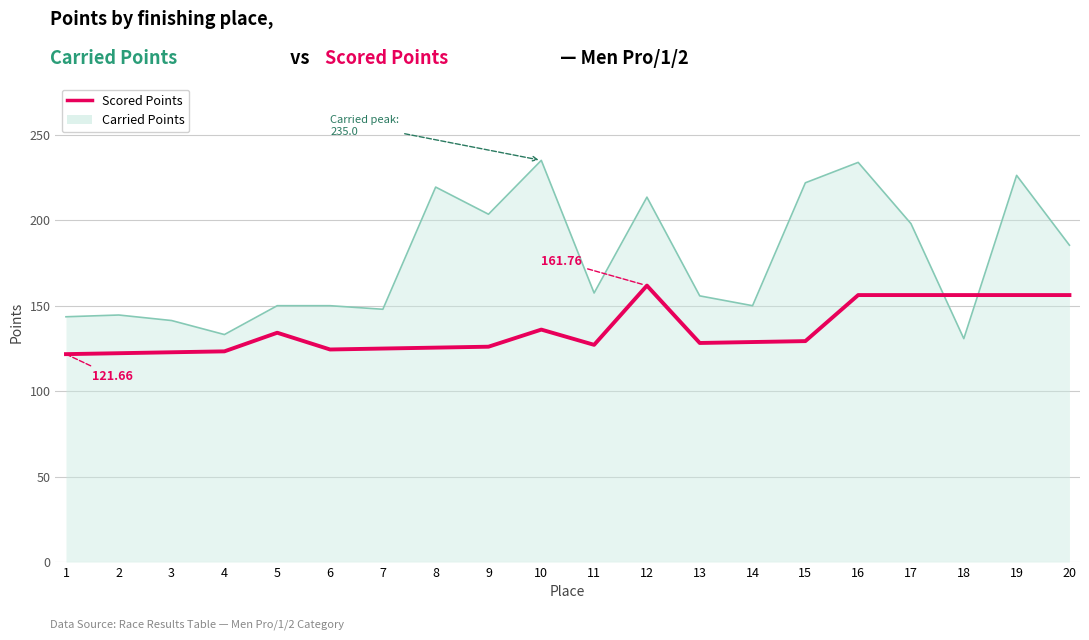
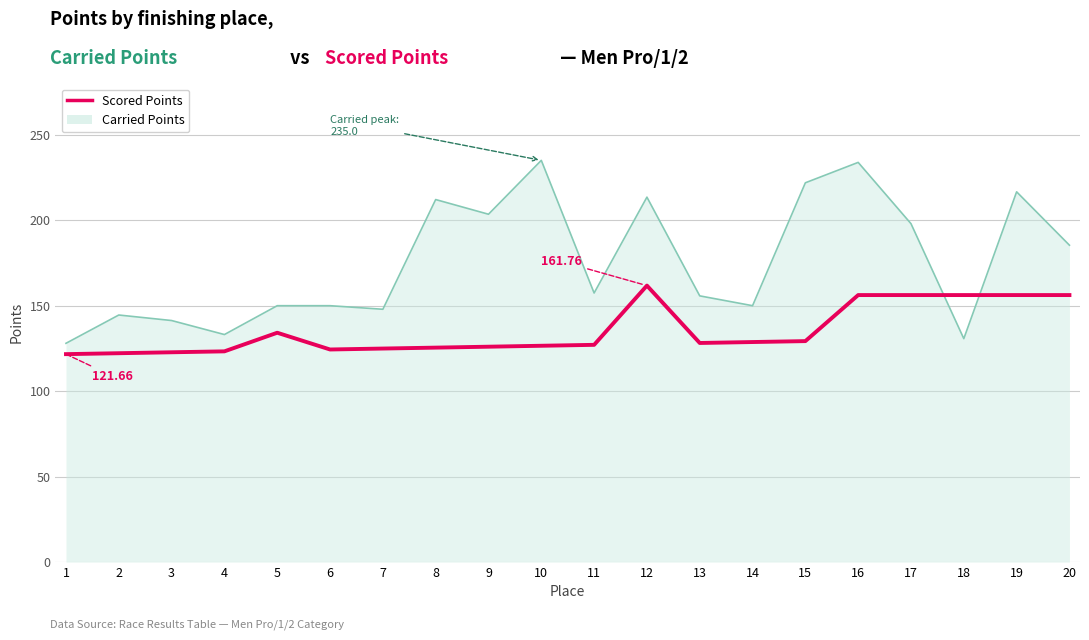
  {
    "Carried Points": {
-     "1": 144,
+     "1": 128,
      "2": 145,
      "3": 141,
      "4": 133,
      "5": 150,
      "6": 150,
      "7": 148,
-     "8": 219,
+     "8": 212,
      "9": 204,
      "11": 157,
      "12": 214,
      "13": 156,
      "14": 150,
      "15": 222,
      "16": 234,
      "17": 198,
      "18": 131,
-     "19": 226,
+     "19": 217,
      "20": 185
    },
    "Scored Points": {
      "3": 123,
      "4": 123,
      "5": 134,
      "6": 124,
      "7": 125,
      "8": 125,
      "9": 126,
-     "10": 136,
+     "10": 127,
      "11": 127,
      "13": 128,
      "14": 129,
      "15": 129,
      "16": 156,
      "17": 156,
      "18": 156,
      "19": 156,
      "20": 156
    }
  }
